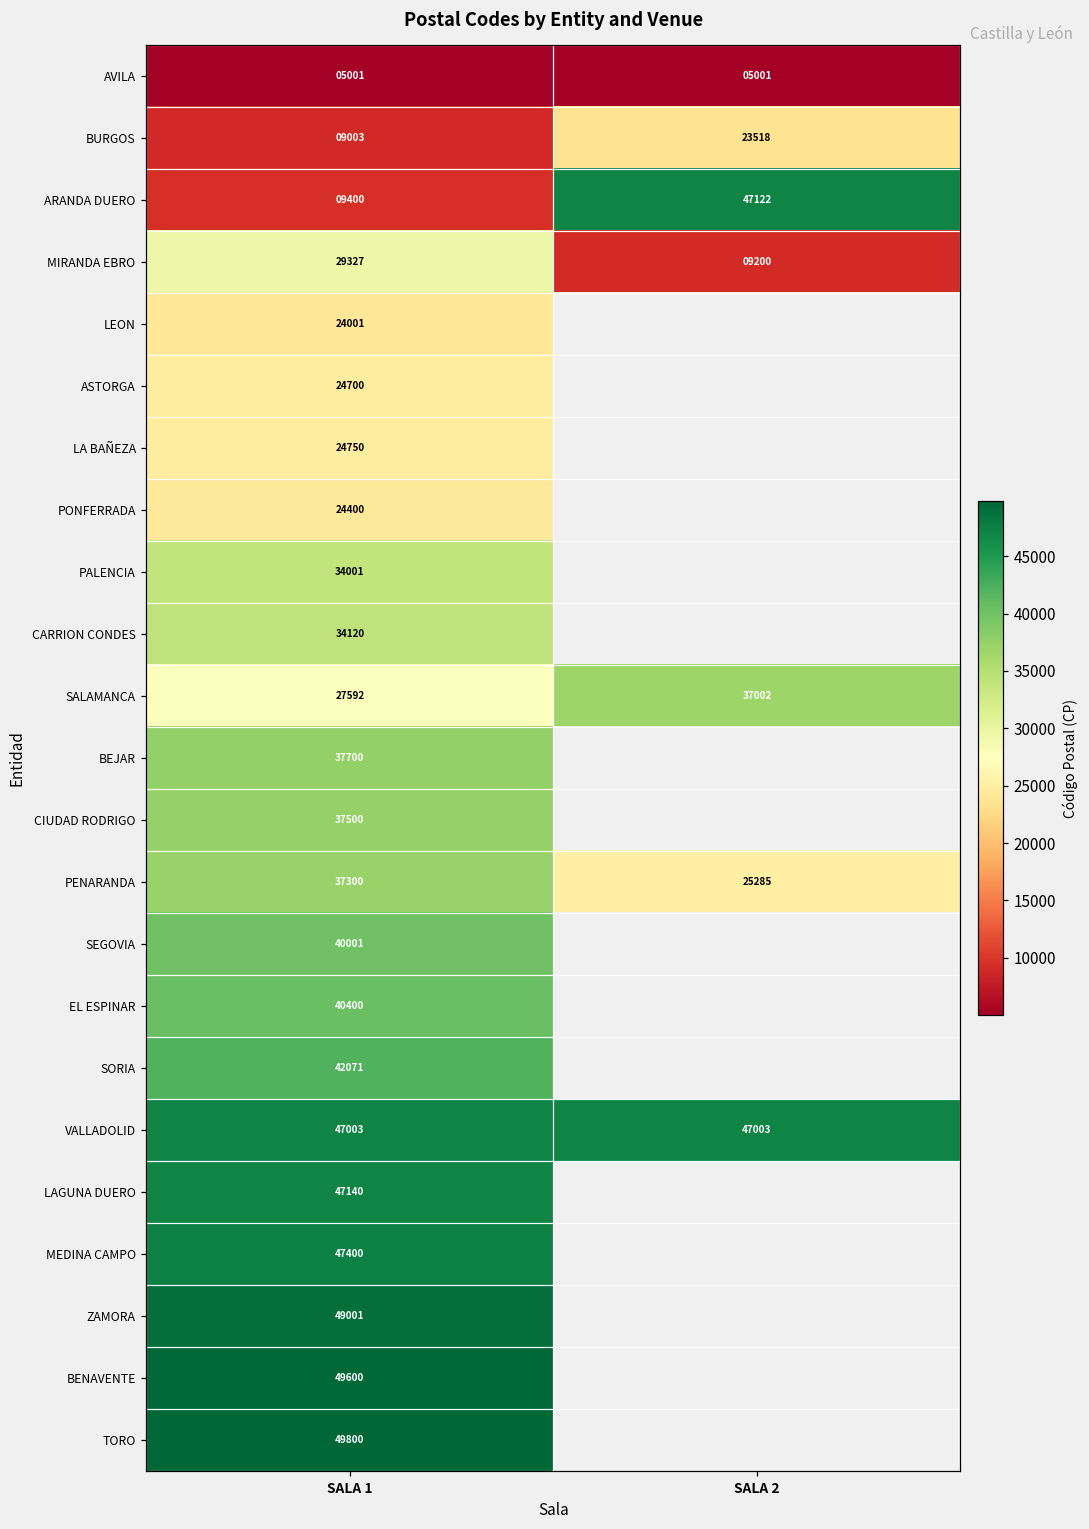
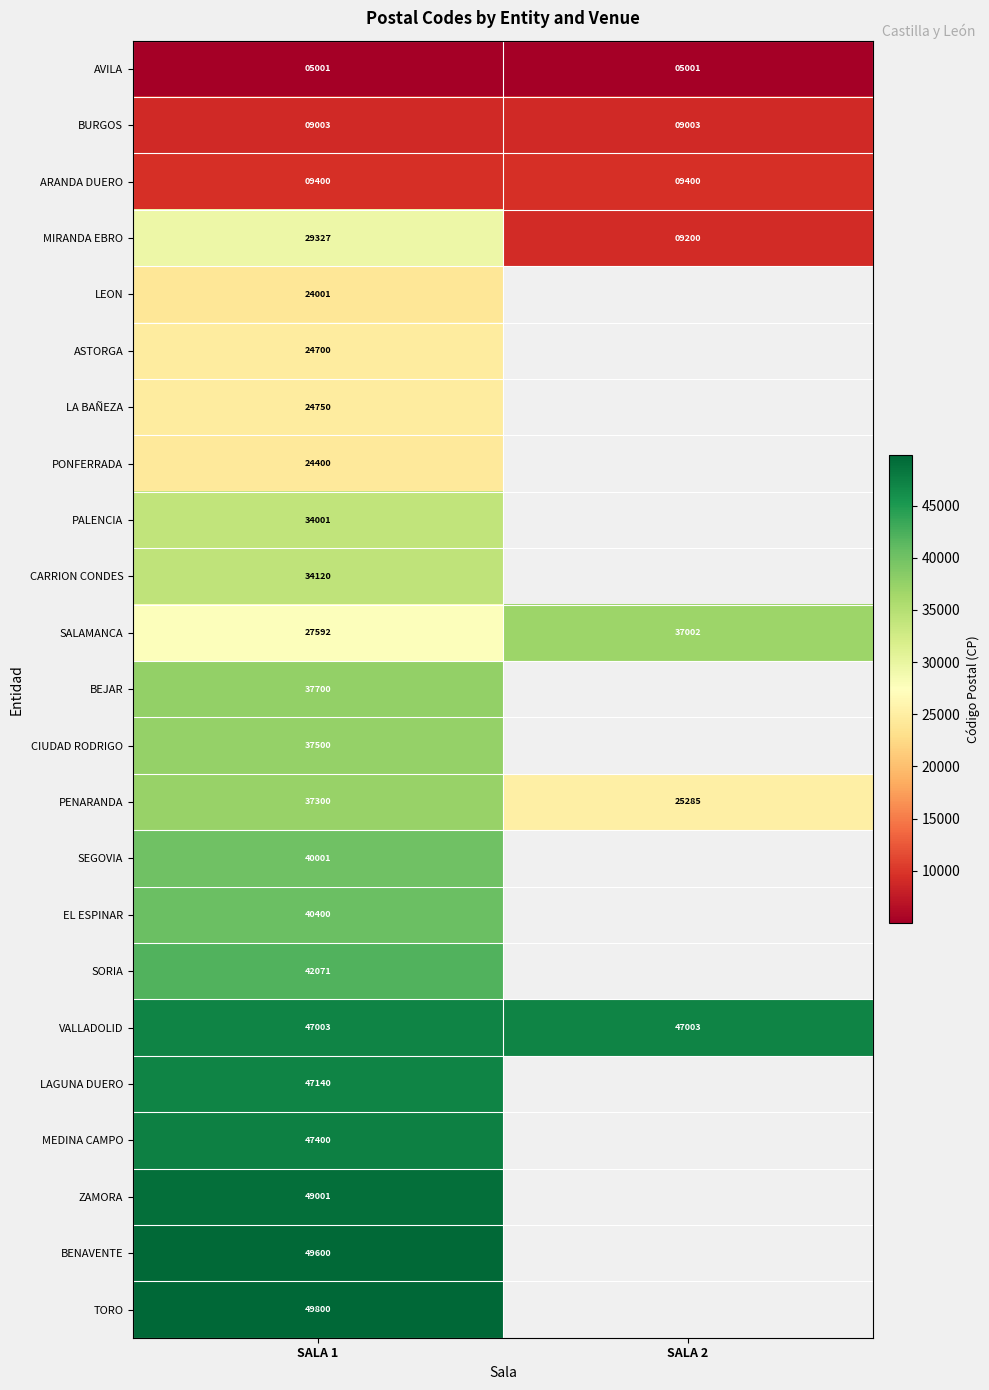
  {
    "AVILA": {
      "SALA 1": "05001",
      "SALA 2": "05001"
    },
    "BURGOS": {
      "SALA 1": "09003",
-     "SALA 2": "23518"
+     "SALA 2": "09003"
    },
    "ARANDA DUERO": {
      "SALA 1": "09400",
-     "SALA 2": "47122"
+     "SALA 2": "09400"
    },
    "MIRANDA EBRO": {
      "SALA 1": "29327",
      "SALA 2": "09200"
    },
    "LEON": {
      "SALA 1": "24001"
    },
    "ASTORGA": {
      "SALA 1": "24700"
    },
    "LA BAÑEZA": {
      "SALA 1": "24750"
    },
    "PONFERRADA": {
      "SALA 1": "24400"
    },
    "PALENCIA": {
      "SALA 1": "34001"
    },
    "CARRION CONDES": {
      "SALA 1": "34120"
    },
    "SALAMANCA": {
      "SALA 1": "27592",
      "SALA 2": "37002"
    },
    "BEJAR": {
      "SALA 1": "37700"
    },
    "CIUDAD RODRIGO": {
      "SALA 1": "37500"
    },
    "PENARANDA": {
      "SALA 1": "37300",
      "SALA 2": "25285"
    },
    "SEGOVIA": {
      "SALA 1": "40001"
    },
    "EL ESPINAR": {
      "SALA 1": "40400"
    },
    "SORIA": {
      "SALA 1": "42071"
    },
    "VALLADOLID": {
      "SALA 1": "47003",
      "SALA 2": "47003"
    },
    "LAGUNA DUERO": {
      "SALA 1": "47140"
    },
    "MEDINA CAMPO": {
      "SALA 1": "47400"
    },
    "ZAMORA": {
      "SALA 1": "49001"
    },
    "BENAVENTE": {
      "SALA 1": "49600"
    },
    "TORO": {
      "SALA 1": "49800"
    }
  }
